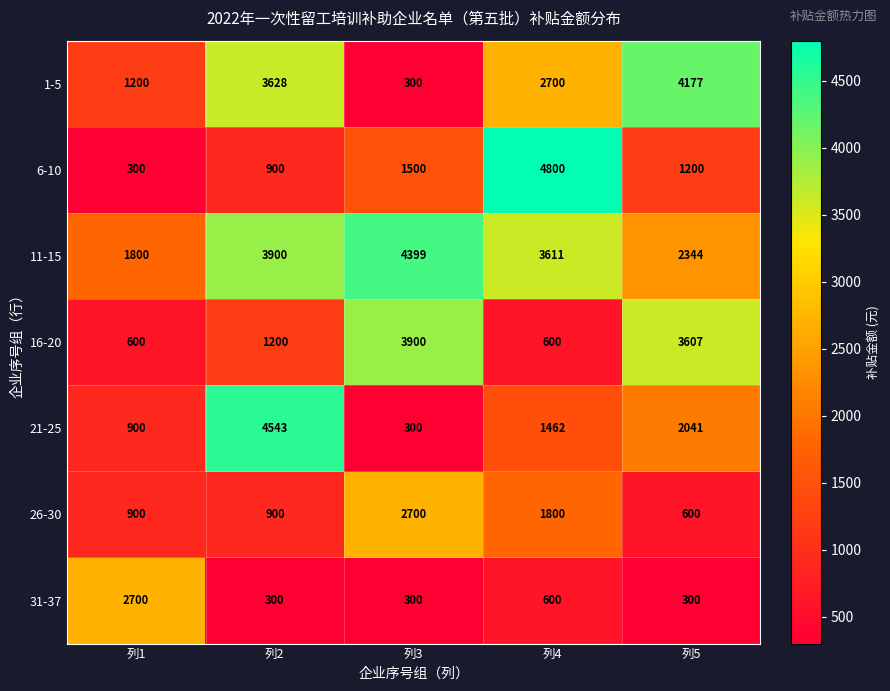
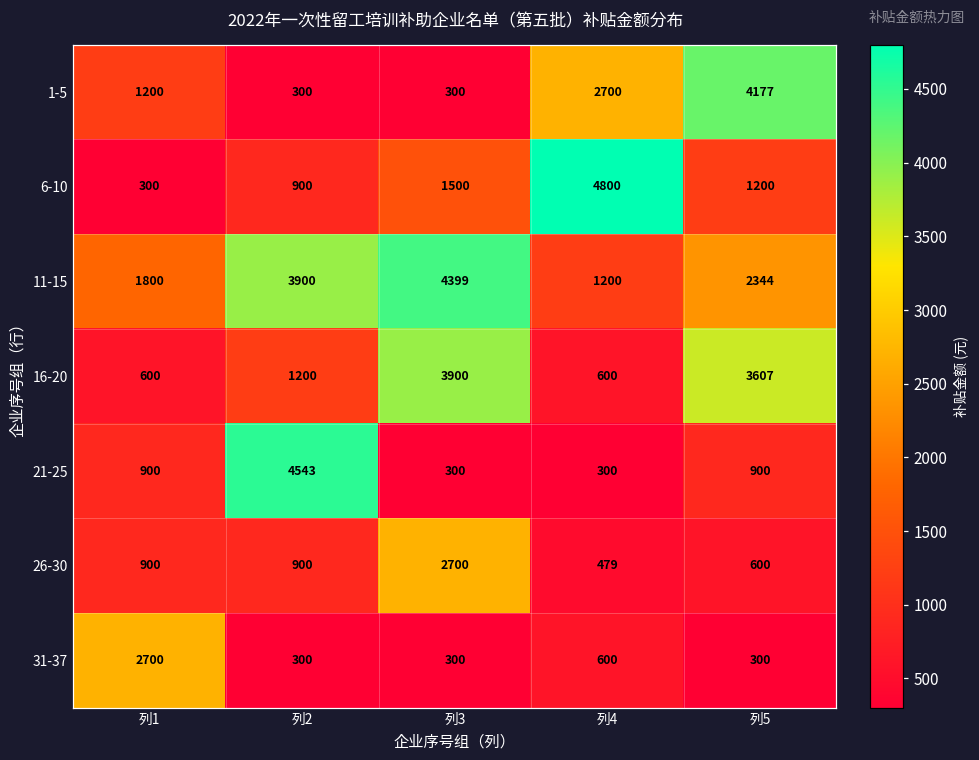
  {
    "1-5": {
      "列1": 1200,
-     "列2": 3628,
+     "列2": 300,
      "列3": 300,
      "列4": 2700,
      "列5": 4177
    },
    "6-10": {
      "列1": 300,
      "列2": 900,
      "列3": 1500,
      "列4": 4800,
      "列5": 1200
    },
    "11-15": {
      "列1": 1800,
      "列2": 3900,
      "列3": 4399,
-     "列4": 3611,
+     "列4": 1200,
      "列5": 2344
    },
    "16-20": {
      "列1": 600,
      "列2": 1200,
      "列3": 3900,
      "列4": 600,
      "列5": 3607
    },
    "21-25": {
      "列1": 900,
      "列2": 4543,
      "列3": 300,
-     "列4": 1462,
-     "列5": 2041
+     "列4": 300,
+     "列5": 900
    },
    "26-30": {
      "列1": 900,
      "列2": 900,
      "列3": 2700,
-     "列4": 1800,
+     "列4": 479,
      "列5": 600
    },
    "31-37": {
      "列1": 2700,
      "列2": 300,
      "列3": 300,
      "列4": 600,
      "列5": 300
    }
  }
